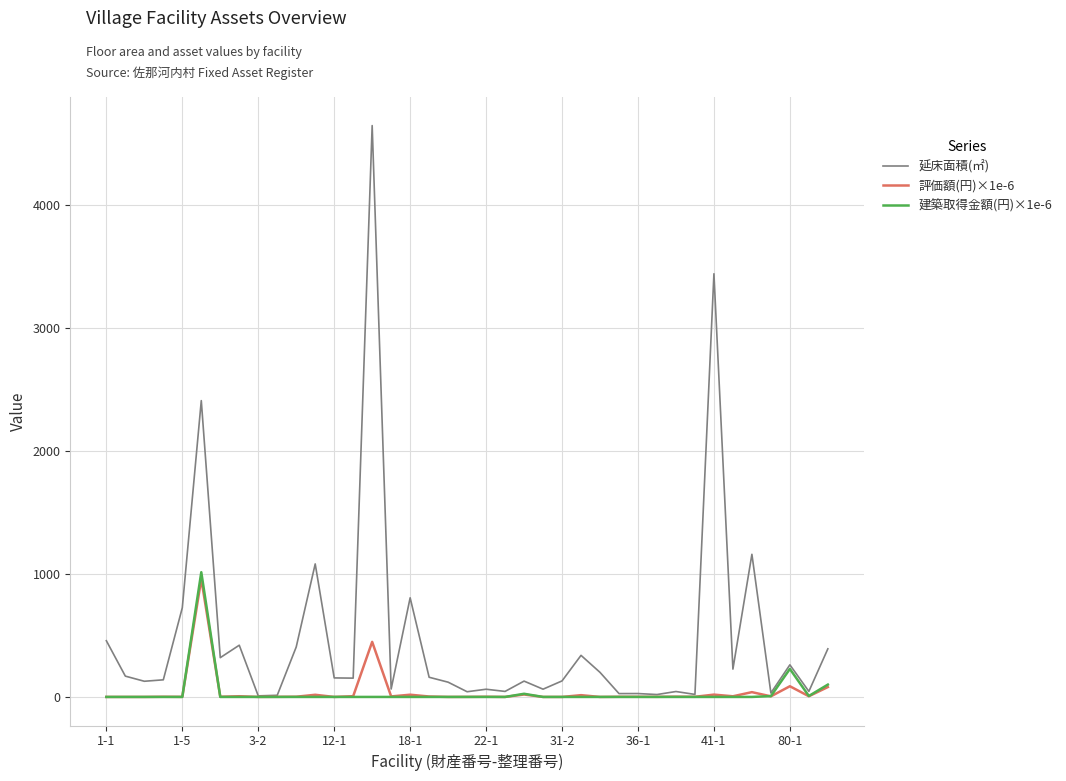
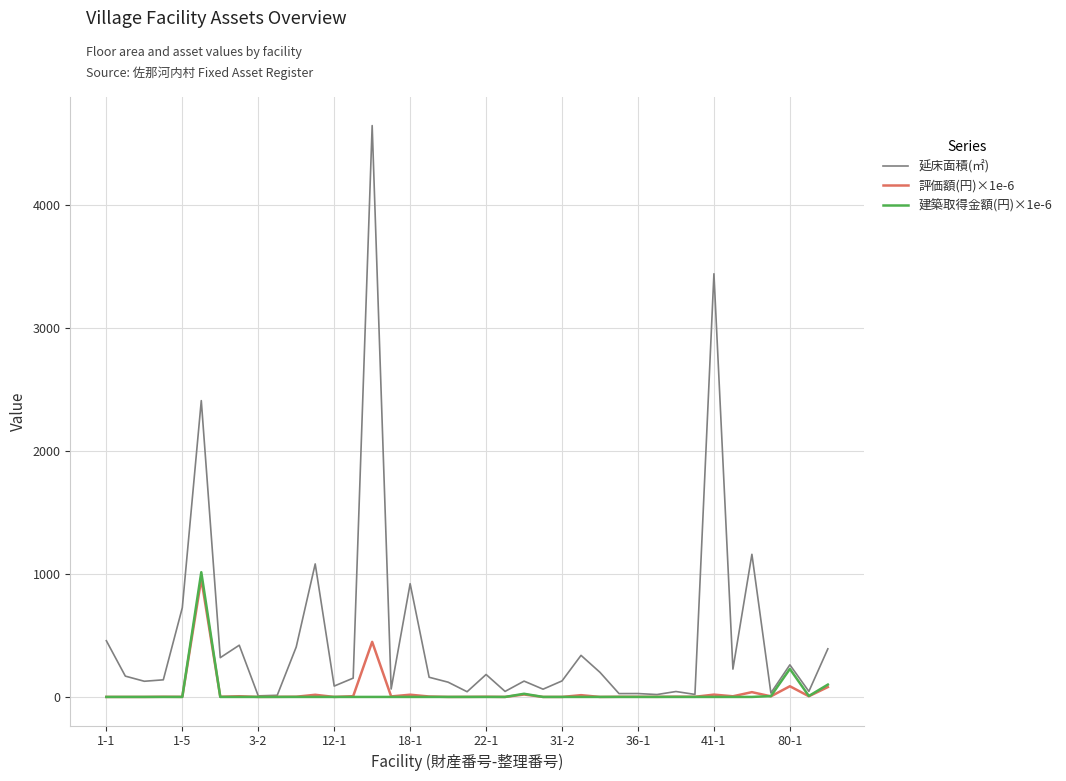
  {
    "延床面積(㎡)": {
      "1-1": 460,
      "1-5": 730,
-     "12-1": 150,
-     "18-1": 810,
-     "22-1": 60,
+     "12-1": 90,
+     "18-1": 920,
+     "22-1": 180,
      "31-2": 130,
      "36-1": 30,
      "41-1": 3440,
      "80-1": 260
    },
    "評価額(円)×1e-6": {
      "80-1": 90
    },
    "建築取得金額(円)×1e-6": {
      "80-1": 230
    }
  }
